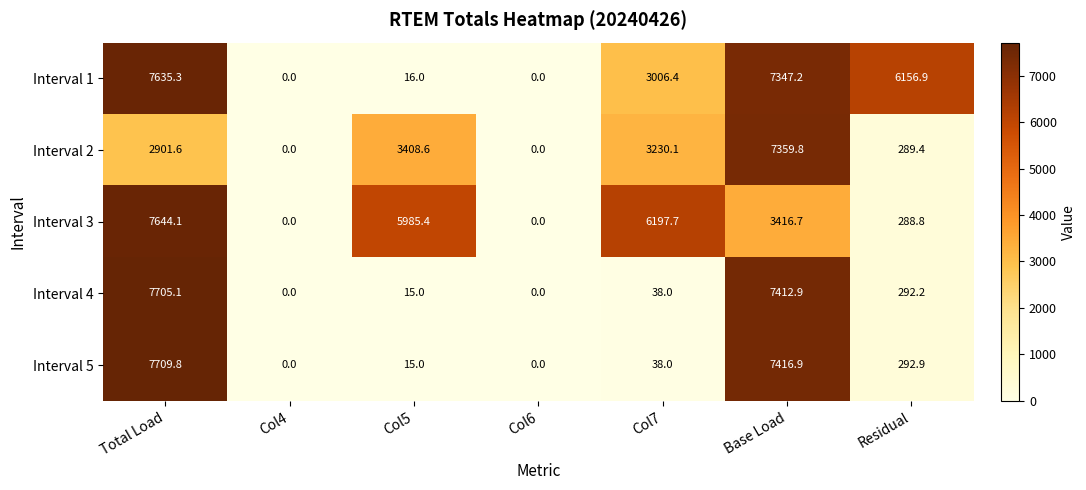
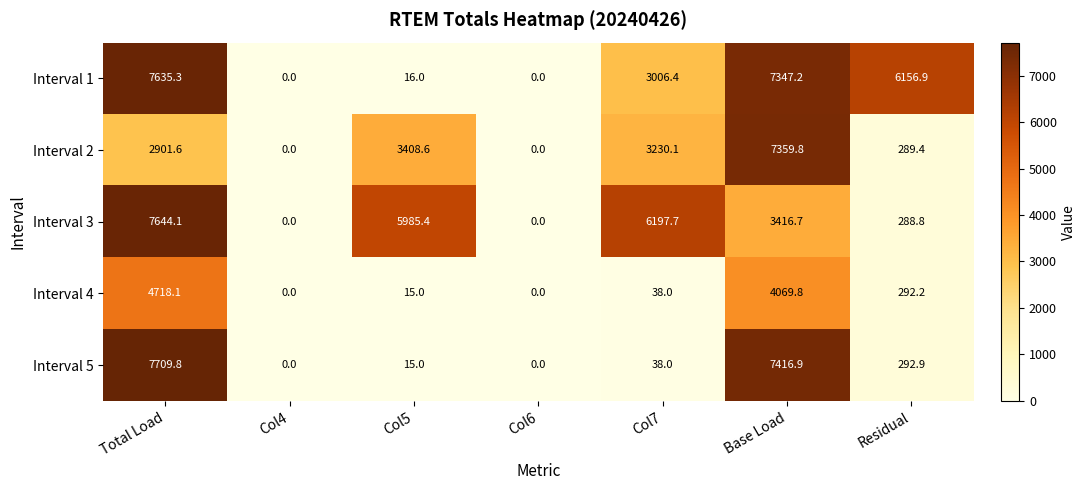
  {
    "Interval 1": {
      "Total Load": 7635.3,
      "Col4": 0.0,
      "Col5": 16.0,
      "Col6": 0.0,
      "Col7": 3006.4,
      "Base Load": 7347.2,
      "Residual": 6156.9
    },
    "Interval 2": {
      "Total Load": 2901.6,
      "Col4": 0.0,
      "Col5": 3408.6,
      "Col6": 0.0,
      "Col7": 3230.1,
      "Base Load": 7359.8,
      "Residual": 289.4
    },
    "Interval 3": {
      "Total Load": 7644.1,
      "Col4": 0.0,
      "Col5": 5985.4,
      "Col6": 0.0,
      "Col7": 6197.7,
      "Base Load": 3416.7,
      "Residual": 288.8
    },
    "Interval 4": {
-     "Total Load": 7705.1,
+     "Total Load": 4718.1,
      "Col4": 0.0,
      "Col5": 15.0,
      "Col6": 0.0,
      "Col7": 38.0,
-     "Base Load": 7412.9,
+     "Base Load": 4069.8,
      "Residual": 292.2
    },
    "Interval 5": {
      "Total Load": 7709.8,
      "Col4": 0.0,
      "Col5": 15.0,
      "Col6": 0.0,
      "Col7": 38.0,
      "Base Load": 7416.9,
      "Residual": 292.9
    }
  }
